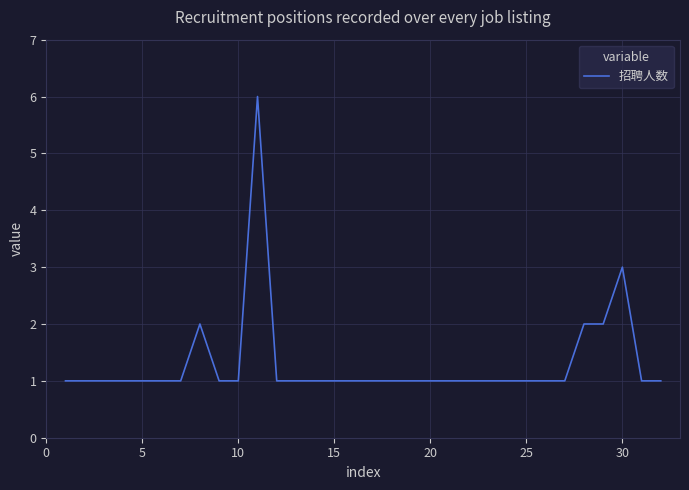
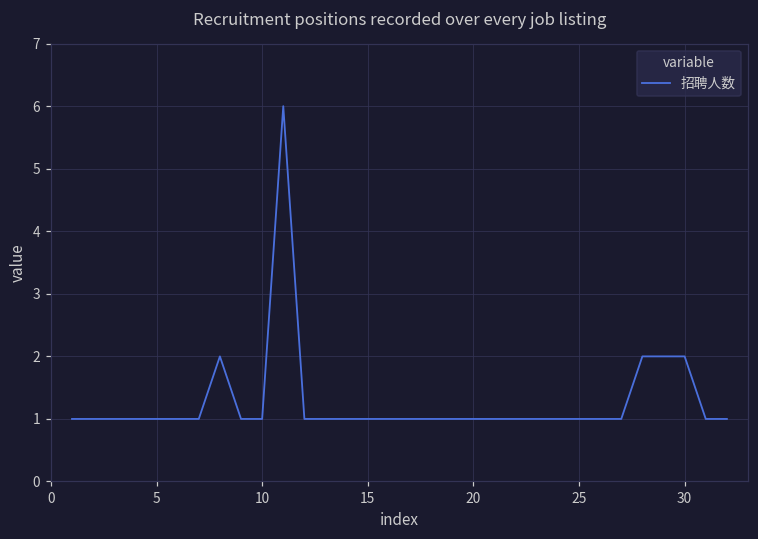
  {
    "5": 1,
    "10": 1,
    "15": 1,
    "20": 1,
    "25": 1,
-   "30": 3
+   "30": 2
  }
